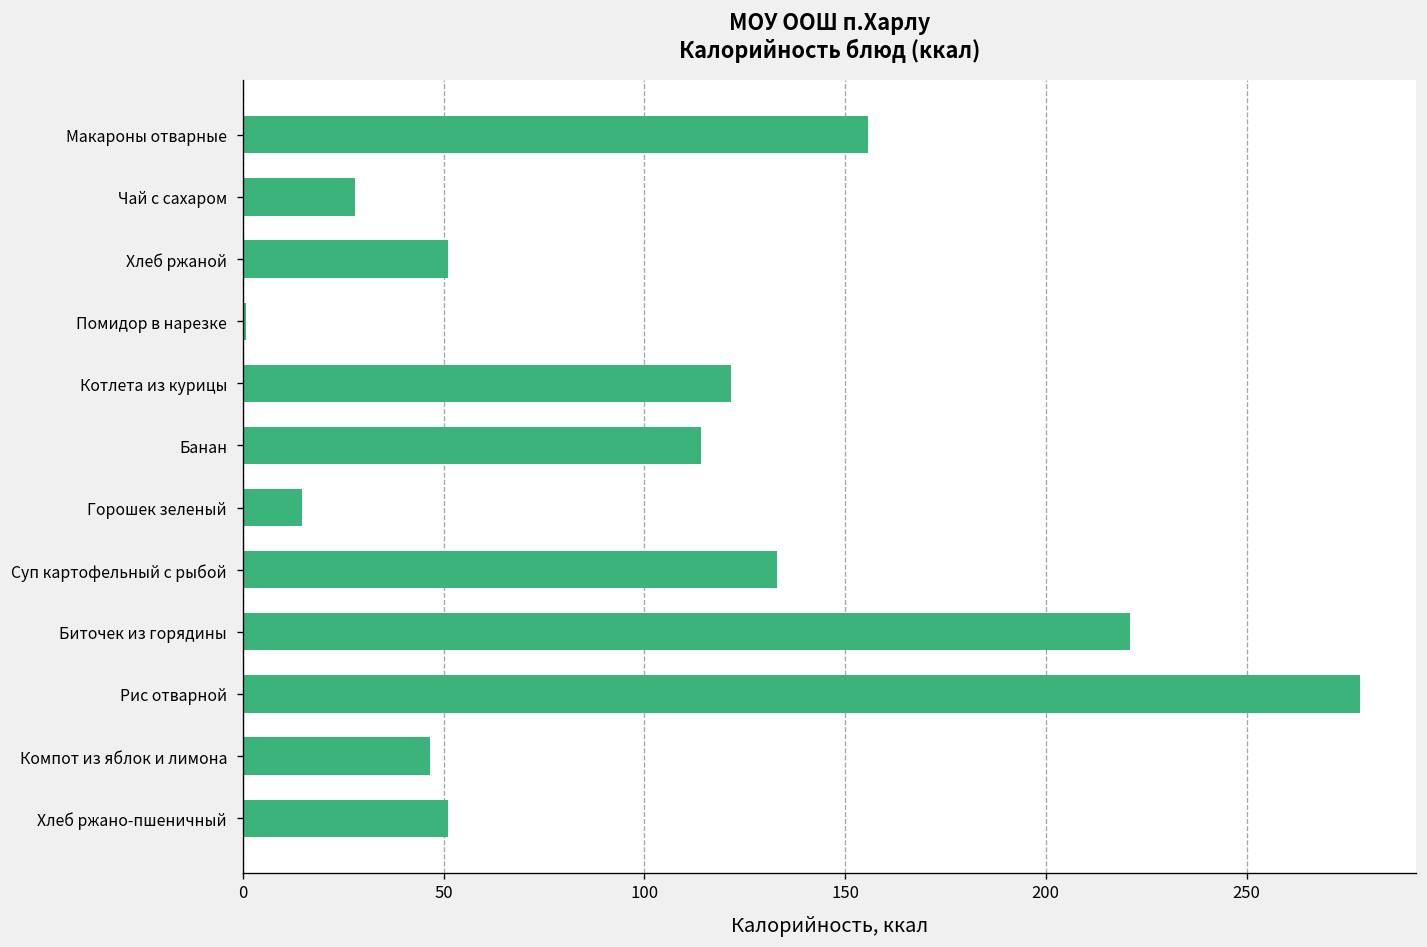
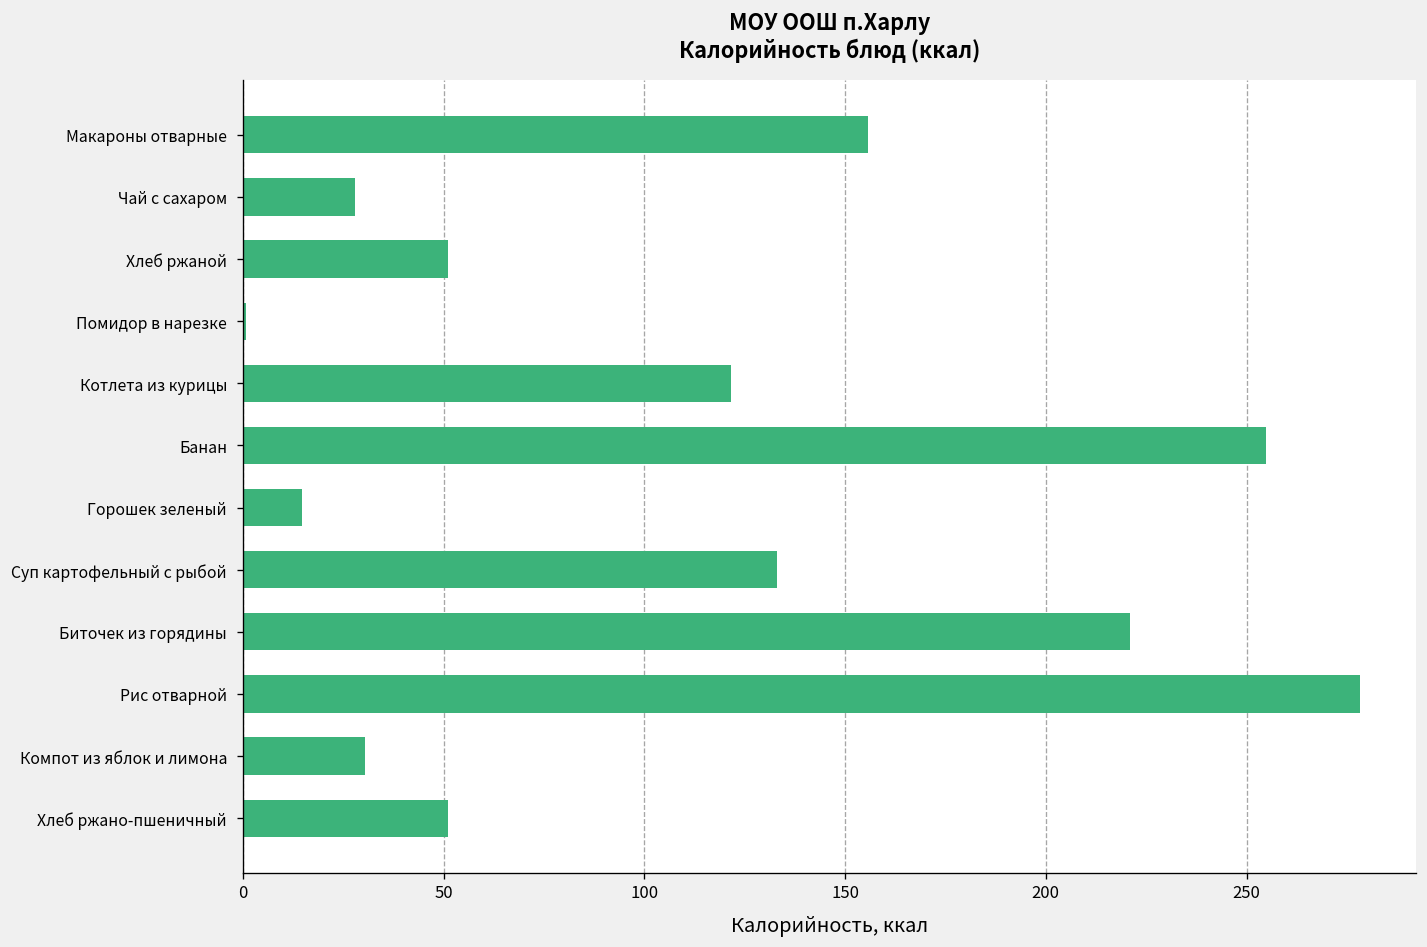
  {
    "Макароны отварные": 156,
    "Чай с сахаром": 28,
    "Хлеб ржаной": 51,
    "Котлета из курицы": 122,
-   "Банан": 114,
+   "Банан": 255,
    "Горошек зеленый": 15,
    "Суп картофельный с рыбой": 133,
    "Биточек из горядины": 221,
    "Рис отварной": 278,
-   "Компот из яблок и лимона": 47,
+   "Компот из яблок и лимона": 30,
    "Хлеб ржано-пшеничный": 51
  }
